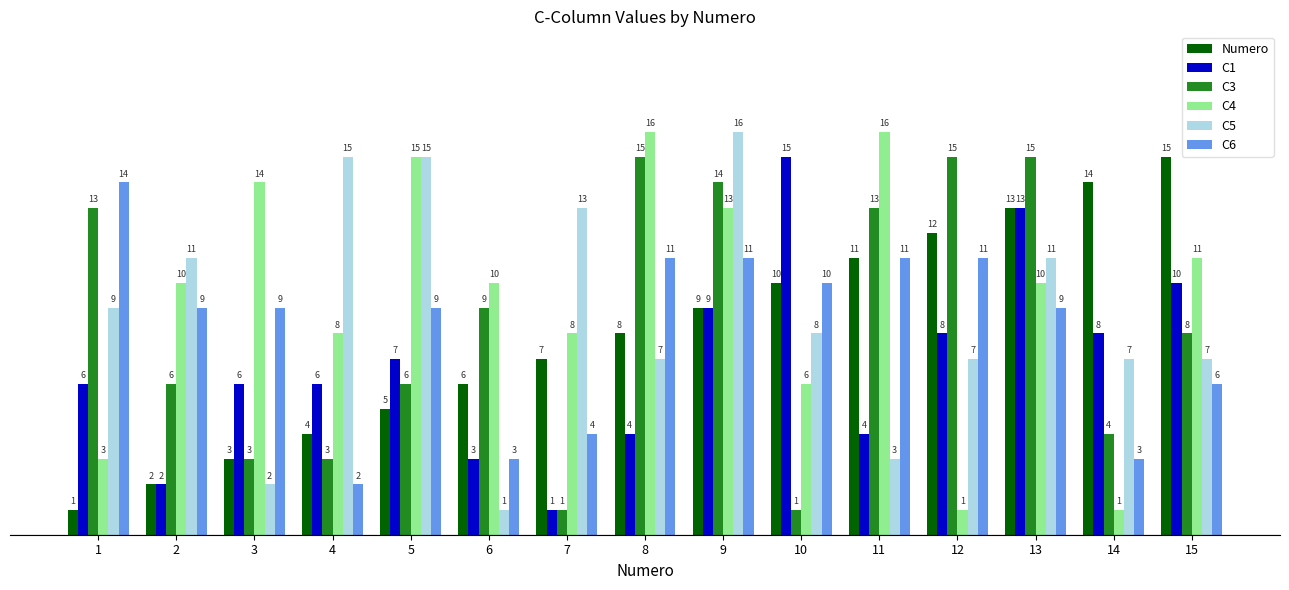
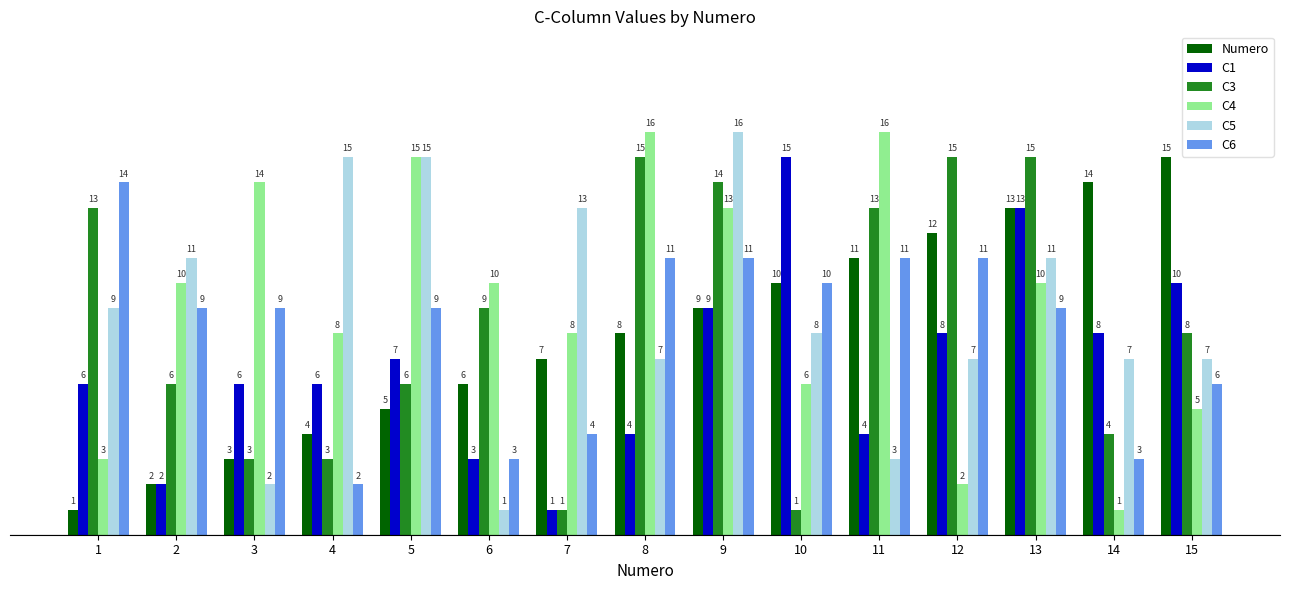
  {
    "Numero": {
      "1": 1,
      "2": 2,
      "3": 3,
      "4": 4,
      "5": 5,
      "6": 6,
      "7": 7,
      "8": 8,
      "9": 9,
      "10": 10,
      "11": 11,
      "12": 12,
      "13": 13,
      "14": 14,
      "15": 15
    },
    "C1": {
      "1": 6,
      "2": 2,
      "3": 6,
      "4": 6,
      "5": 7,
      "6": 3,
      "7": 1,
      "8": 4,
      "9": 9,
      "10": 15,
      "11": 4,
      "12": 8,
      "13": 13,
      "14": 8,
      "15": 10
    },
    "C3": {
      "1": 13,
      "2": 6,
      "3": 3,
      "4": 3,
      "5": 6,
      "6": 9,
      "7": 1,
      "8": 15,
      "9": 14,
      "10": 1,
      "11": 13,
      "12": 15,
      "13": 15,
      "14": 4,
      "15": 8
    },
    "C4": {
      "1": 3,
      "2": 10,
      "3": 14,
      "4": 8,
      "5": 15,
      "6": 10,
      "7": 8,
      "8": 16,
      "9": 13,
      "10": 6,
      "11": 16,
-     "12": 1,
+     "12": 2,
      "13": 10,
      "14": 1,
-     "15": 11
+     "15": 5
    },
    "C5": {
      "1": 9,
      "2": 11,
      "3": 2,
      "4": 15,
      "5": 15,
      "6": 1,
      "7": 13,
      "8": 7,
      "9": 16,
      "10": 8,
      "11": 3,
      "12": 7,
      "13": 11,
      "14": 7,
      "15": 7
    },
    "C6": {
      "1": 14,
      "2": 9,
      "3": 9,
      "4": 2,
      "5": 9,
      "6": 3,
      "7": 4,
      "8": 11,
      "9": 11,
      "10": 10,
      "11": 11,
      "12": 11,
      "13": 9,
      "14": 3,
      "15": 6
    }
  }
